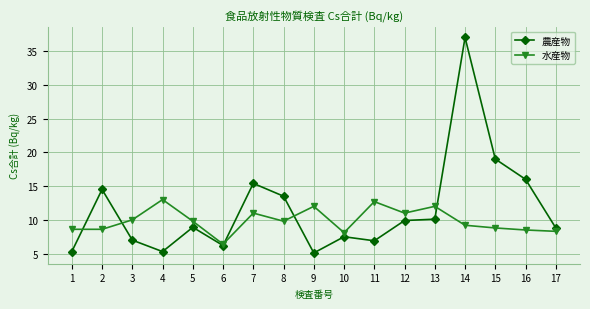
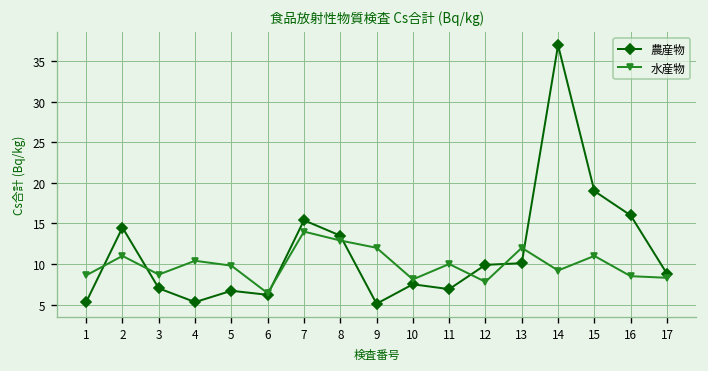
  {
    "農産物": {
      "1": 5,
      "2": 15,
      "3": 7,
      "4": 5,
-     "5": 9,
+     "5": 7,
      "7": 15,
      "8": 14,
      "9": 5,
      "10": 8,
      "11": 7,
      "12": 10,
      "13": 10,
      "14": 37,
      "15": 19,
      "16": 16,
      "17": 9
    },
    "水産物": {
      "1": 9,
-     "2": 9,
-     "3": 10,
-     "4": 13,
+     "2": 11,
+     "3": 9,
+     "4": 10,
      "5": 10,
-     "7": 11,
-     "8": 10,
+     "7": 14,
+     "8": 13,
      "9": 12,
      "10": 8,
-     "11": 13,
-     "12": 11,
+     "11": 10,
+     "12": 8,
      "13": 12,
      "14": 9,
-     "15": 9,
+     "15": 11,
      "16": 9,
      "17": 8
    }
  }
